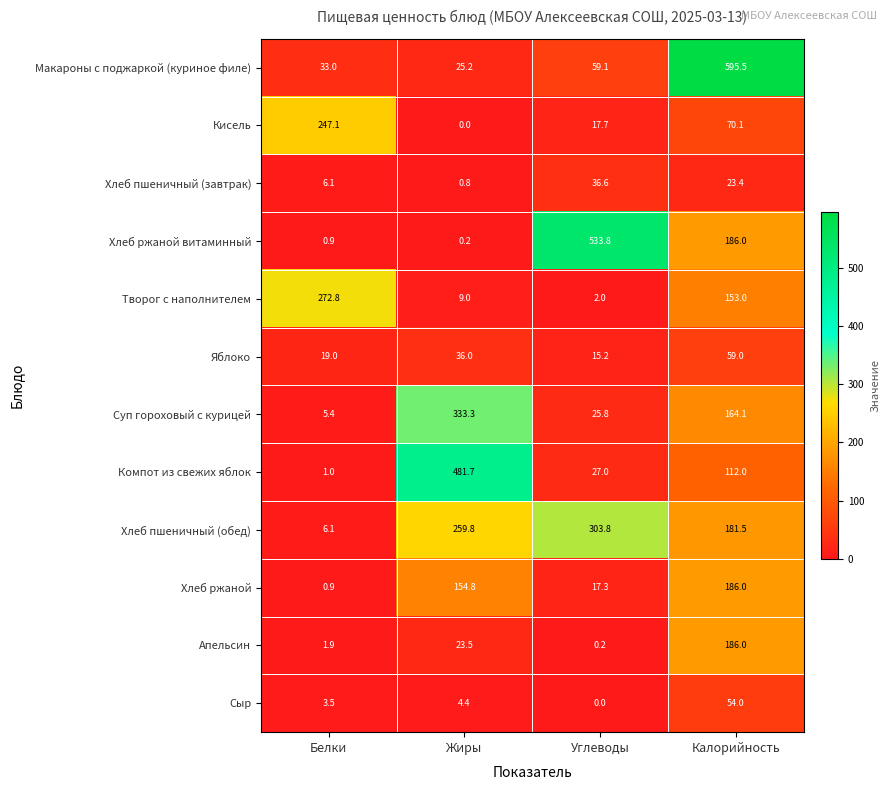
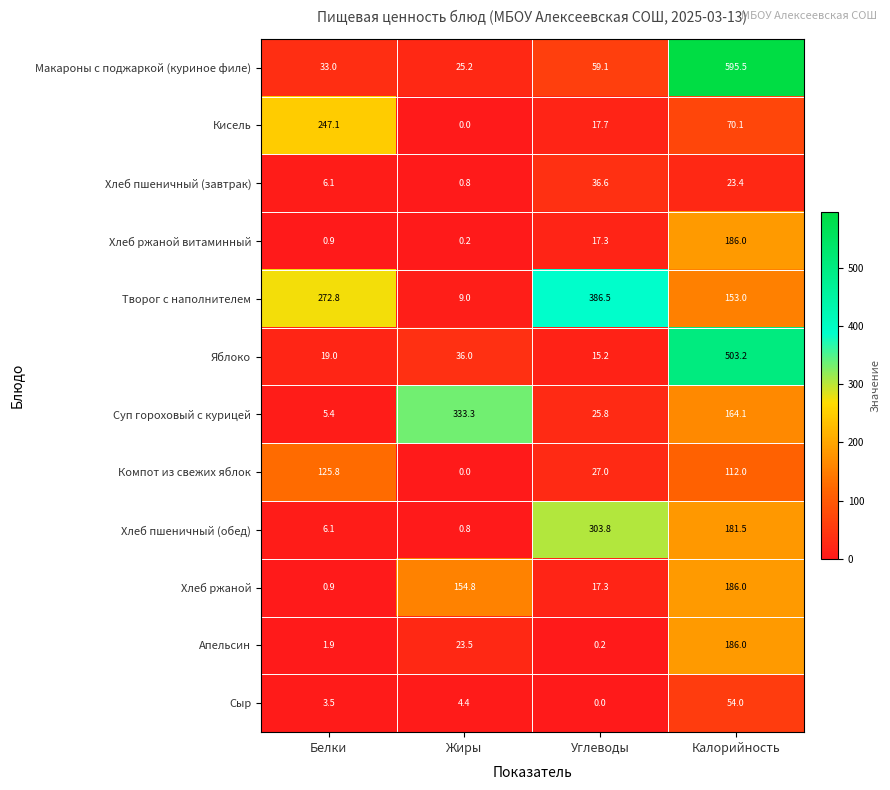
  {
    "Макароны с поджаркой (куриное филе)": {
      "Белки": 33.0,
      "Жиры": 25.2,
      "Углеводы": 59.1,
      "Калорийность": 595.5
    },
    "Кисель": {
      "Белки": 247.1,
      "Жиры": 0.0,
      "Углеводы": 17.7,
      "Калорийность": 70.1
    },
    "Хлеб пшеничный (завтрак)": {
      "Белки": 6.1,
      "Жиры": 0.8,
      "Углеводы": 36.6,
      "Калорийность": 23.4
    },
    "Хлеб ржаной витаминный": {
      "Белки": 0.9,
      "Жиры": 0.2,
-     "Углеводы": 533.8,
+     "Углеводы": 17.3,
      "Калорийность": 186.0
    },
    "Творог с наполнителем": {
      "Белки": 272.8,
      "Жиры": 9.0,
-     "Углеводы": 2.0,
+     "Углеводы": 386.5,
      "Калорийность": 153.0
    },
    "Яблоко": {
      "Белки": 19.0,
      "Жиры": 36.0,
      "Углеводы": 15.2,
-     "Калорийность": 59.0
+     "Калорийность": 503.2
    },
    "Суп гороховый с курицей": {
      "Белки": 5.4,
      "Жиры": 333.3,
      "Углеводы": 25.8,
      "Калорийность": 164.1
    },
    "Компот из свежих яблок": {
-     "Белки": 1.0,
-     "Жиры": 481.7,
+     "Белки": 125.8,
+     "Жиры": 0.0,
      "Углеводы": 27.0,
      "Калорийность": 112.0
    },
    "Хлеб пшеничный (обед)": {
      "Белки": 6.1,
-     "Жиры": 259.8,
+     "Жиры": 0.8,
      "Углеводы": 303.8,
      "Калорийность": 181.5
    },
    "Хлеб ржаной": {
      "Белки": 0.9,
      "Жиры": 154.8,
      "Углеводы": 17.3,
      "Калорийность": 186.0
    },
    "Апельсин": {
      "Белки": 1.9,
      "Жиры": 23.5,
      "Углеводы": 0.2,
      "Калорийность": 186.0
    },
    "Сыр": {
      "Белки": 3.5,
      "Жиры": 4.4,
      "Углеводы": 0.0,
      "Калорийность": 54.0
    }
  }
